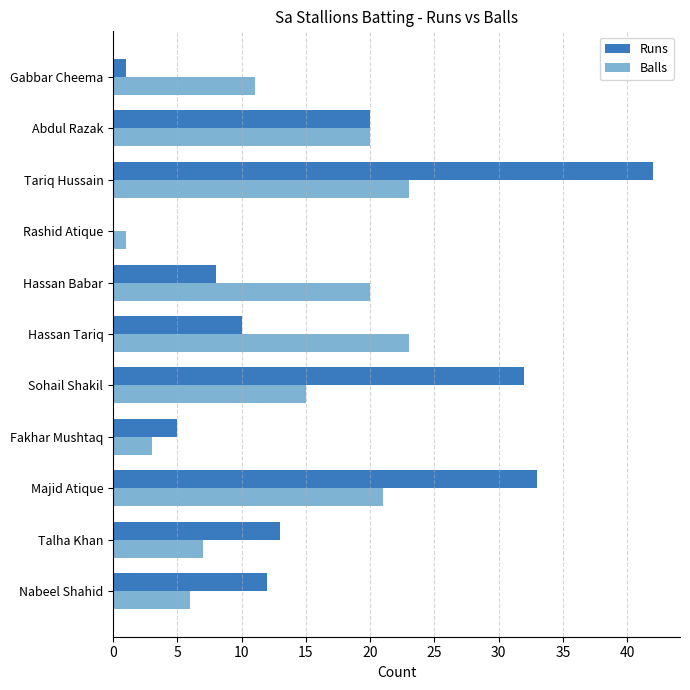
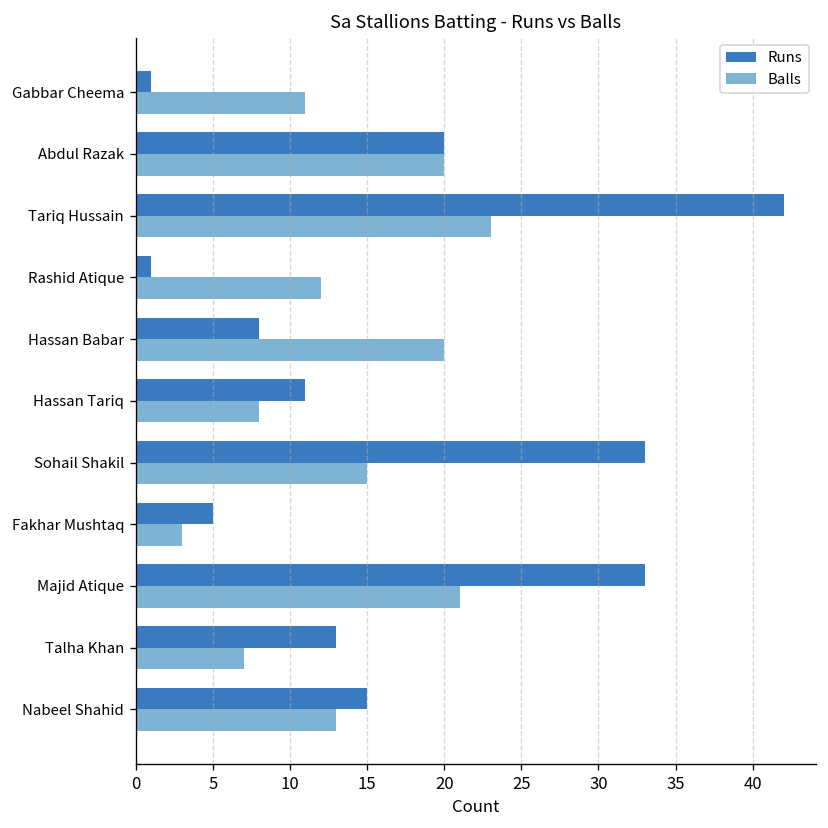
  {
    "Runs": {
      "Gabbar Cheema": 1,
      "Abdul Razak": 20,
      "Tariq Hussain": 42,
-     "Rashid Atique": 0,
+     "Rashid Atique": 1,
      "Hassan Babar": 8,
-     "Hassan Tariq": 10,
-     "Sohail Shakil": 32,
+     "Hassan Tariq": 11,
+     "Sohail Shakil": 33,
      "Fakhar Mushtaq": 5,
      "Majid Atique": 33,
      "Talha Khan": 13,
-     "Nabeel Shahid": 12
+     "Nabeel Shahid": 15
    },
    "Balls": {
      "Gabbar Cheema": 11,
      "Abdul Razak": 20,
      "Tariq Hussain": 23,
-     "Rashid Atique": 1,
+     "Rashid Atique": 12,
      "Hassan Babar": 20,
-     "Hassan Tariq": 23,
+     "Hassan Tariq": 8,
      "Sohail Shakil": 15,
      "Fakhar Mushtaq": 3,
      "Majid Atique": 21,
      "Talha Khan": 7,
-     "Nabeel Shahid": 6
+     "Nabeel Shahid": 13
    }
  }
